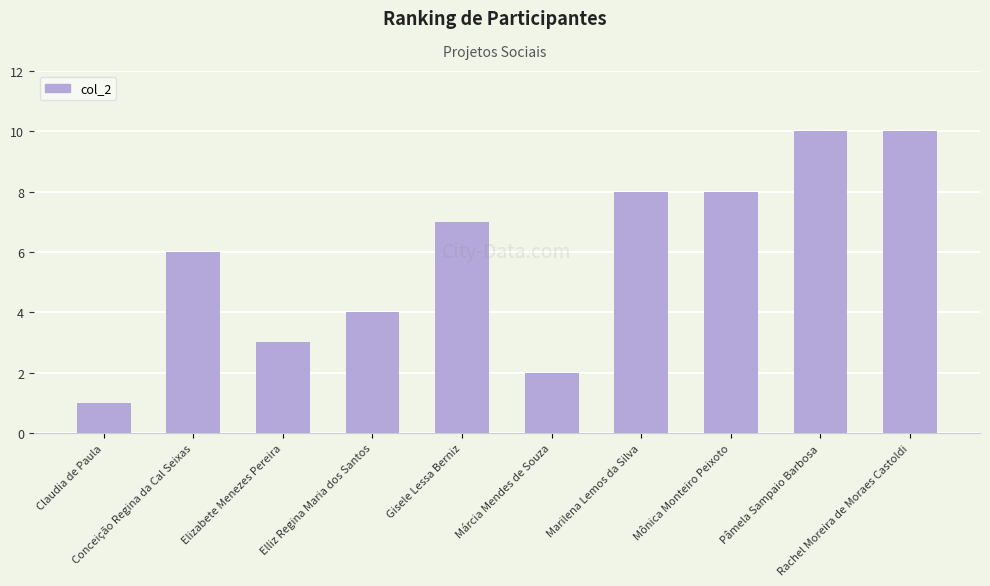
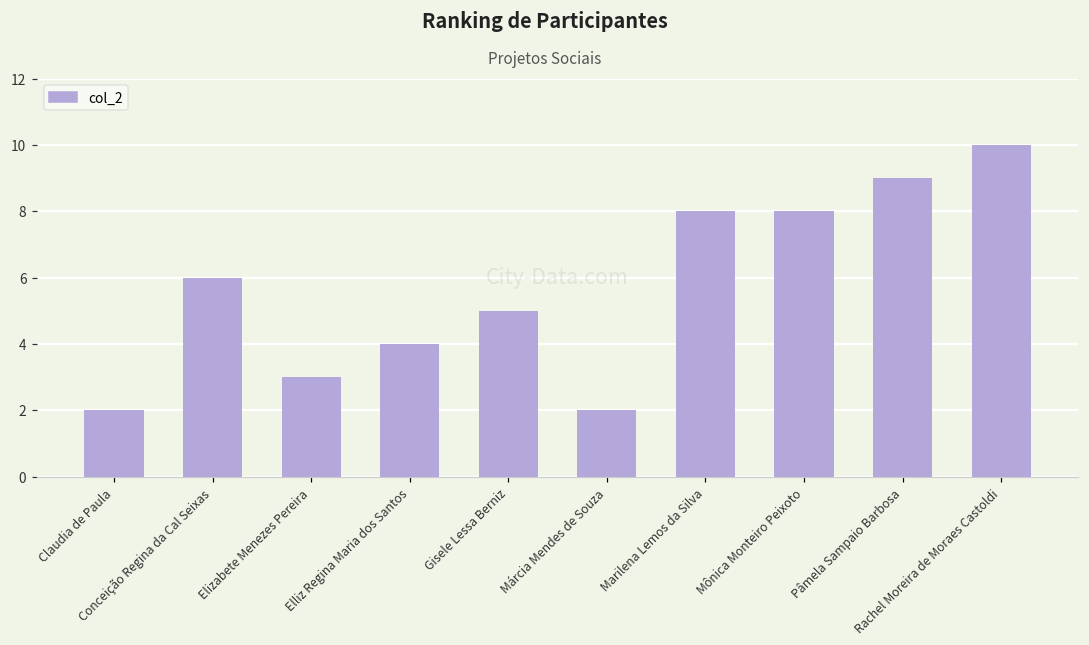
  {
-   "Claudia de Paula": 1,
+   "Claudia de Paula": 2,
    "Conceição Regina da Cal Seixas": 6,
    "Elizabete Menezes Pereira": 3,
    "Elliz Regina Maria dos Santos": 4,
-   "Gisele Lessa Berniz": 7,
+   "Gisele Lessa Berniz": 5,
    "Márcia Mendes de Souza": 2,
    "Marilena Lemos da Silva": 8,
    "Mônica Monteiro Peixoto": 8,
-   "Pâmela Sampaio Barbosa": 10,
+   "Pâmela Sampaio Barbosa": 9,
    "Rachel Moreira de Moraes Castoldi": 10
  }
